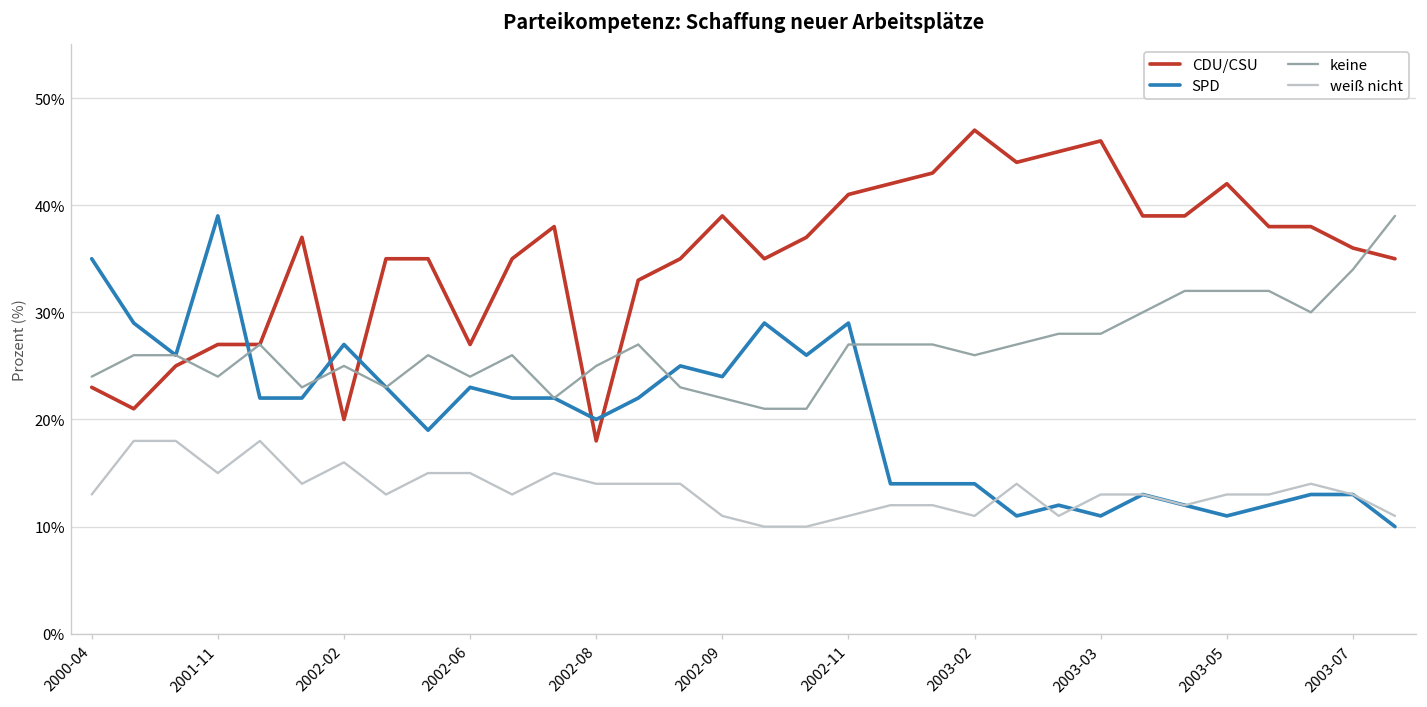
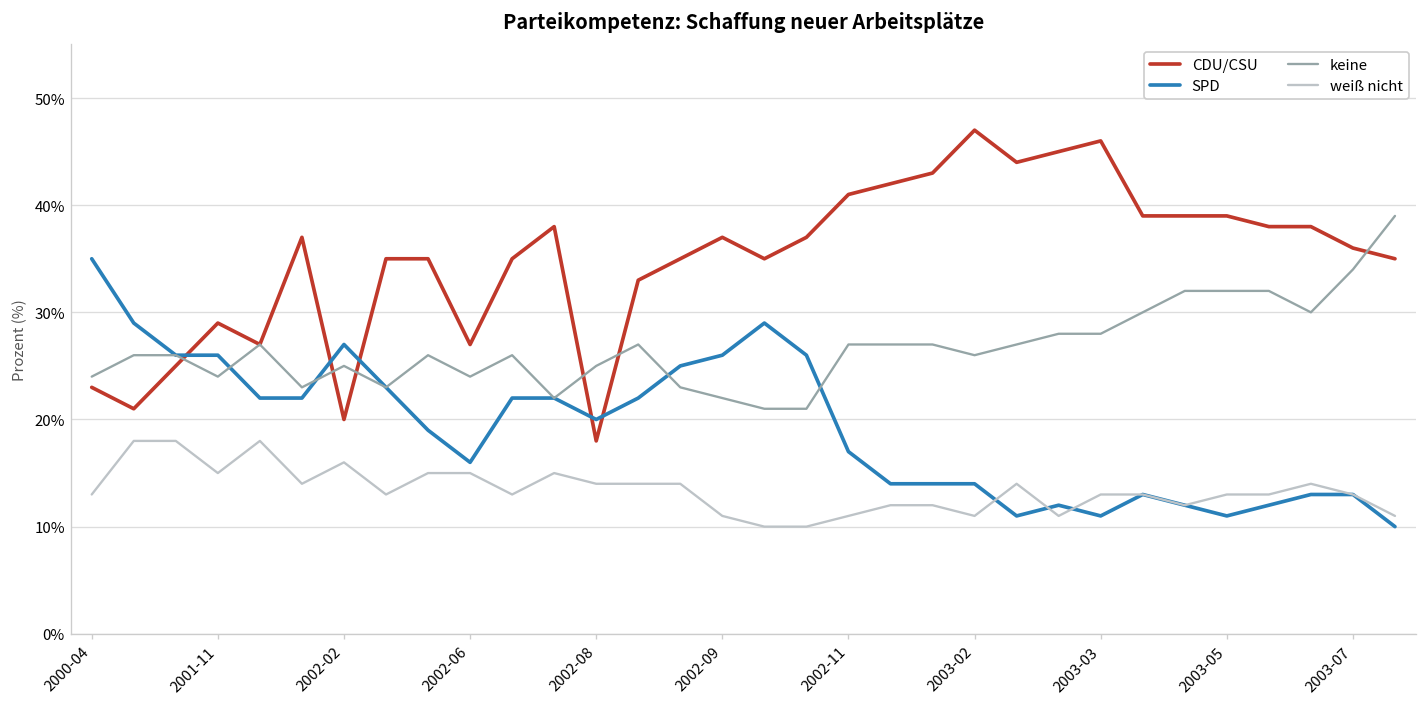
  {
    "CDU/CSU": {
      "2000-04": "23%",
-     "2001-11": "27%",
+     "2001-11": "29%",
      "2002-02": "20%",
      "2002-06": "27%",
      "2002-08": "18%",
-     "2002-09": "39%",
+     "2002-09": "37%",
      "2002-11": "41%",
      "2003-02": "47%",
      "2003-03": "46%",
-     "2003-05": "42%",
+     "2003-05": "39%",
      "2003-07": "36%"
    },
    "SPD": {
      "2000-04": "35%",
-     "2001-11": "39%",
+     "2001-11": "26%",
      "2002-02": "27%",
-     "2002-06": "23%",
+     "2002-06": "16%",
      "2002-08": "20%",
-     "2002-09": "24%",
-     "2002-11": "29%",
+     "2002-09": "26%",
+     "2002-11": "17%",
      "2003-02": "14%",
      "2003-03": "11%",
      "2003-05": "11%"
    }
  }
